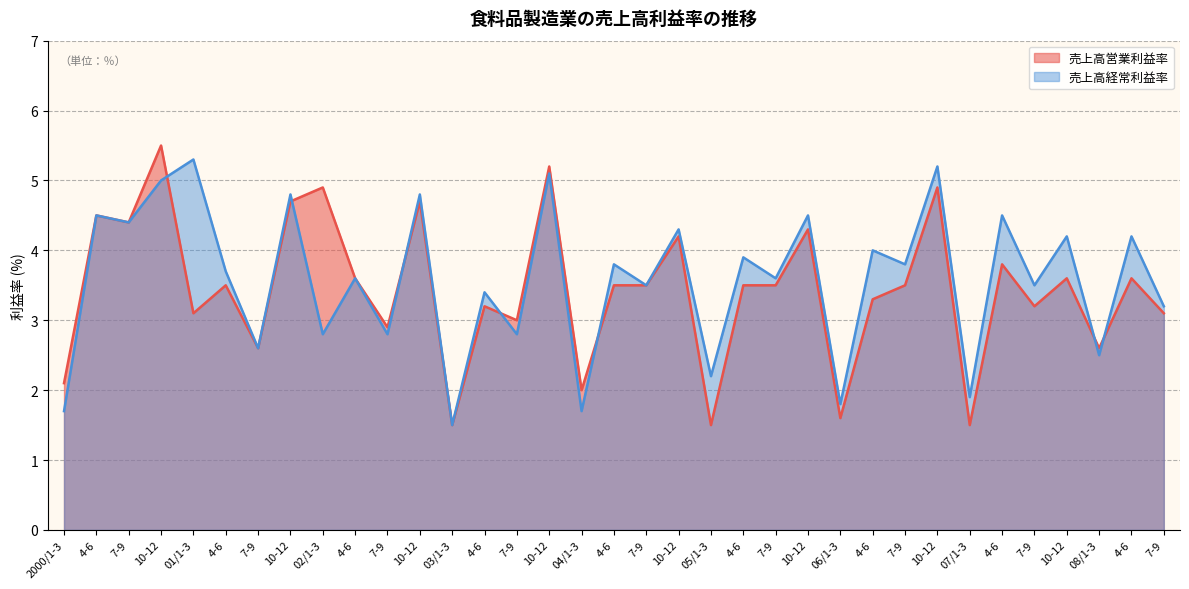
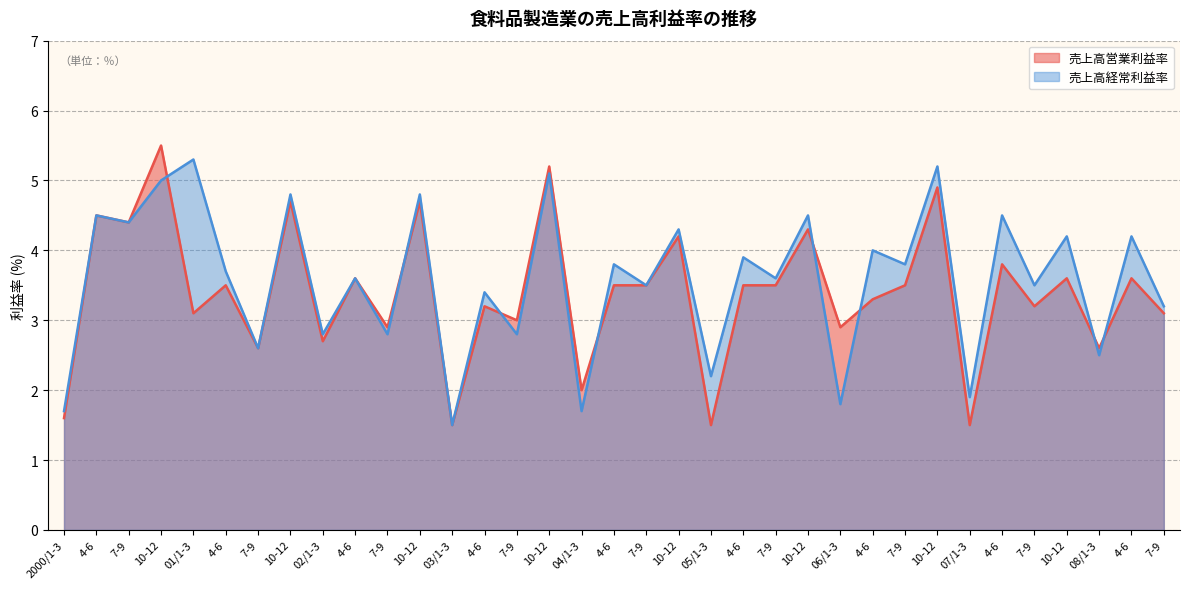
  {
    "売上高営業利益率": {
-     "2000/1-3": 2.1,
+     "2000/1-3": 1.6,
      "01/1-3": 3.1,
-     "02/1-3": 4.9,
+     "02/1-3": 2.7,
      "04/1-3": 2.0,
      "05/1-3": 1.5,
-     "06/1-3": 1.6,
+     "06/1-3": 2.9,
      "07/1-3": 1.5,
      "08/1-3": 2.6
    },
    "売上高経常利益率": {
      "2000/1-3": 1.7,
      "01/1-3": 5.3,
      "02/1-3": 2.8,
      "04/1-3": 1.7,
      "05/1-3": 2.2,
      "06/1-3": 1.8,
      "07/1-3": 1.9,
      "08/1-3": 2.5
    }
  }
